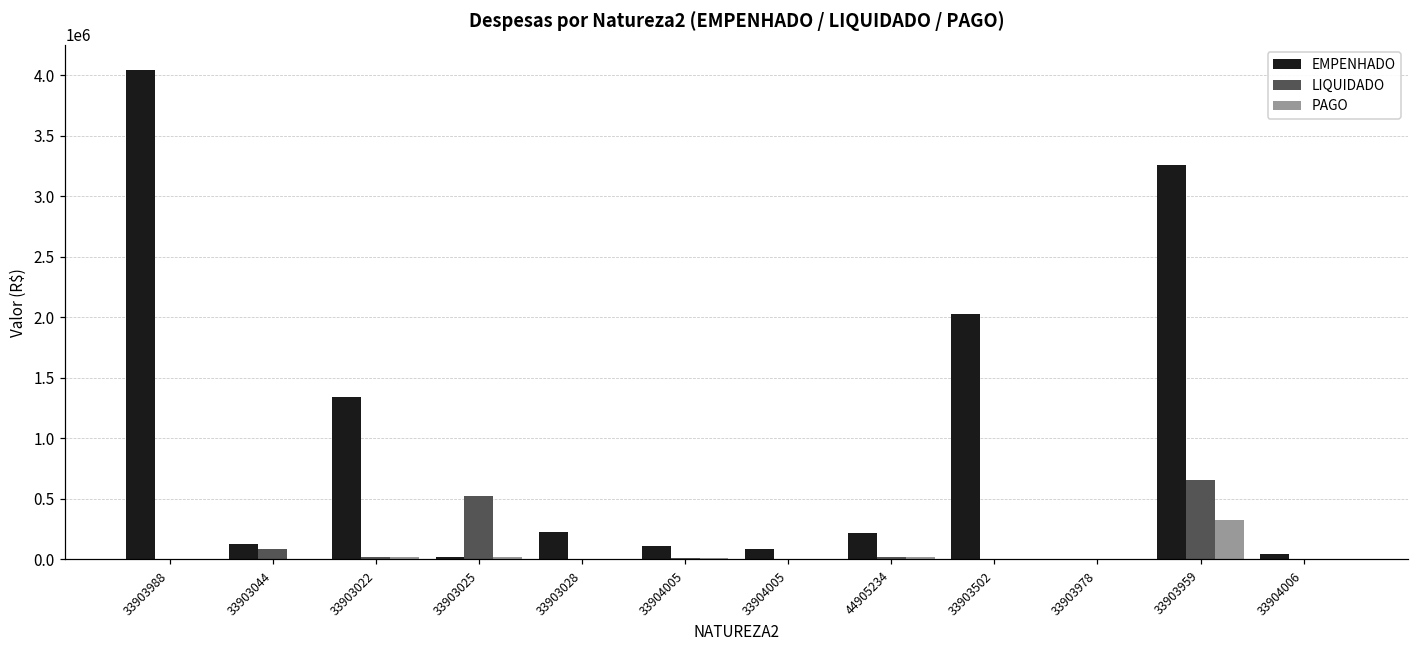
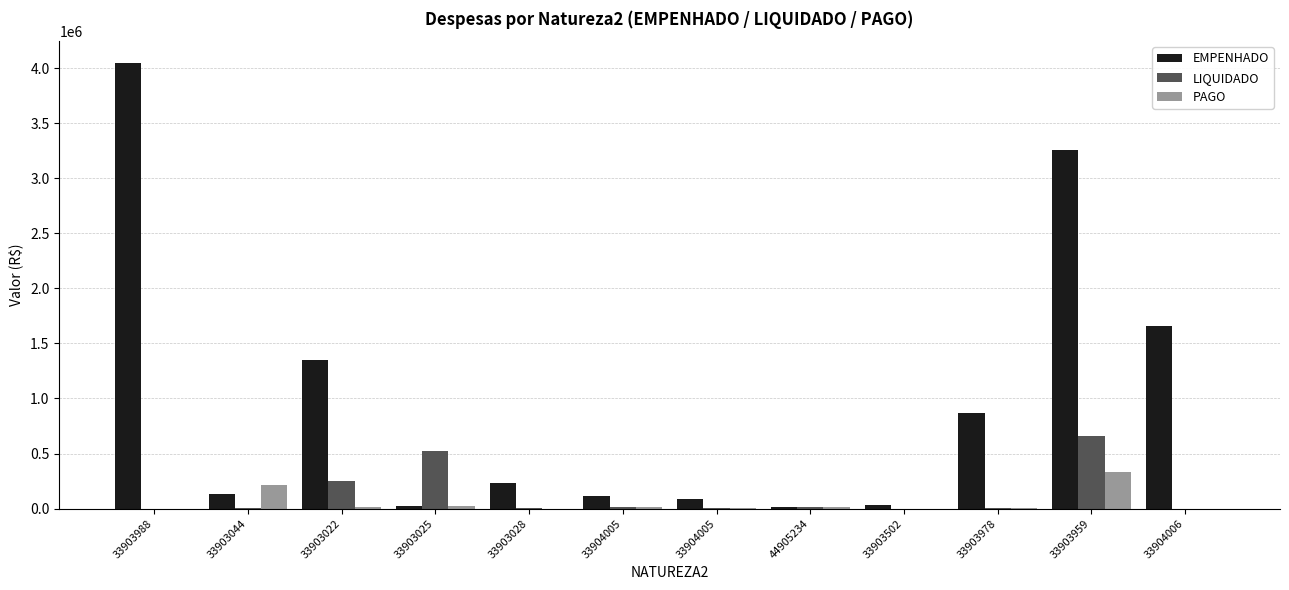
  {
    "EMPENHADO": {
      "33903988": 4040000,
      "33903044": 130000,
      "33903022": 1350000,
      "33903028": 230000,
-     "44905234": 220000,
-     "33903502": 2030000,
-     "33903978": 0,
+     "44905234": 20000,
+     "33903502": 30000,
+     "33903978": 870000,
      "33903959": 3260000,
-     "33904006": 40000
+     "33904006": 1660000
    },
    "LIQUIDADO": {
      "33903988": 0,
-     "33903044": 80000,
-     "33903022": 20000,
+     "33903044": 0,
+     "33903022": 250000,
      "33903025": 530000,
      "33903502": 0,
      "33903959": 660000,
      "33904006": 0
    },
    "PAGO": {
      "33903988": 0,
-     "33903044": 0,
+     "33903044": 210000,
      "33903028": 0,
      "33903502": 0,
      "33903959": 330000,
      "33904006": 0
    }
  }
